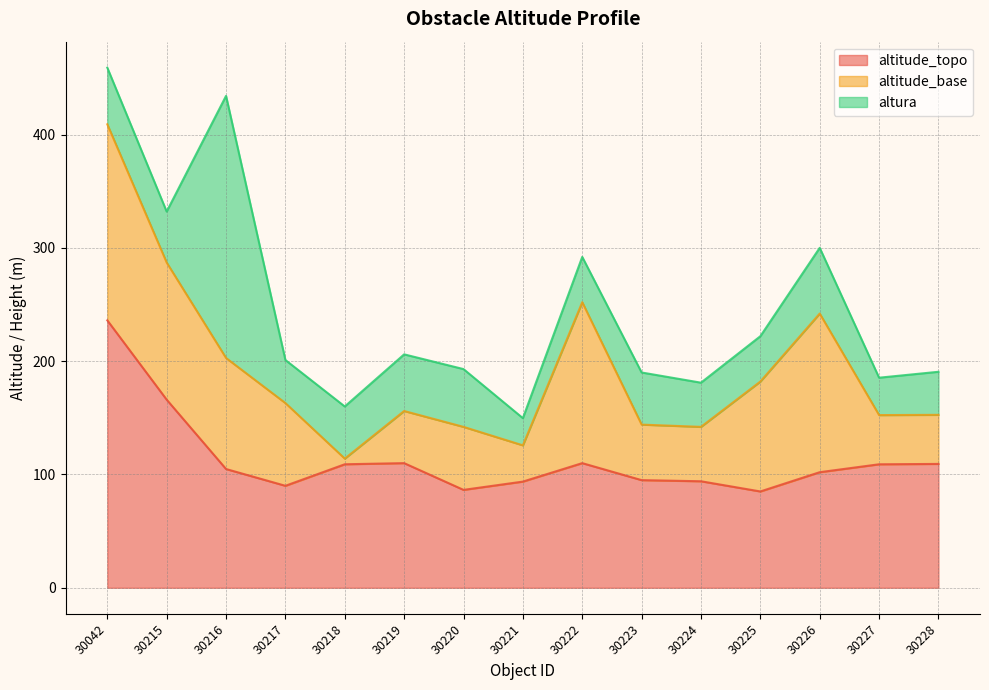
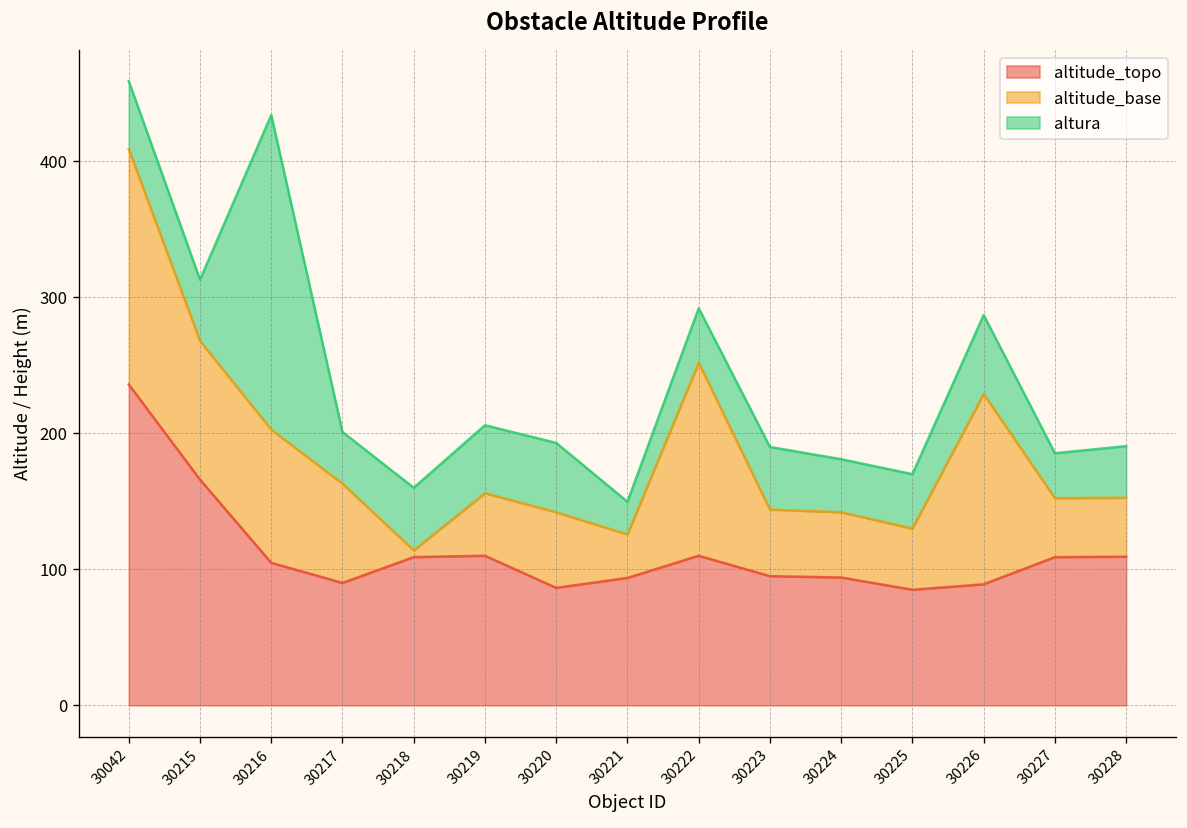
  {
    "altitude_topo": {
      "30042": 236,
      "30215": 166,
      "30216": 105,
      "30217": 90,
      "30218": 109,
      "30219": 110,
      "30220": 86,
      "30221": 94,
      "30222": 110,
      "30223": 95,
      "30224": 94,
      "30225": 85,
-     "30226": 102,
+     "30226": 89,
      "30227": 109,
      "30228": 109
    },
    "altitude_base": {
      "30042": 173,
-     "30215": 121,
+     "30215": 102,
      "30216": 98,
      "30217": 73,
      "30218": 5,
      "30219": 46,
      "30220": 56,
      "30221": 32,
      "30222": 142,
      "30223": 49,
      "30224": 48,
-     "30225": 97,
+     "30225": 45,
      "30226": 140,
      "30227": 43,
      "30228": 43
    },
    "altura": {
      "30042": 50,
      "30215": 45,
      "30216": 231,
      "30217": 38,
      "30218": 46,
      "30219": 50,
      "30220": 51,
      "30221": 24,
      "30222": 40,
      "30223": 46,
      "30224": 39,
      "30225": 40,
      "30226": 58,
      "30227": 33,
      "30228": 38
    }
  }
